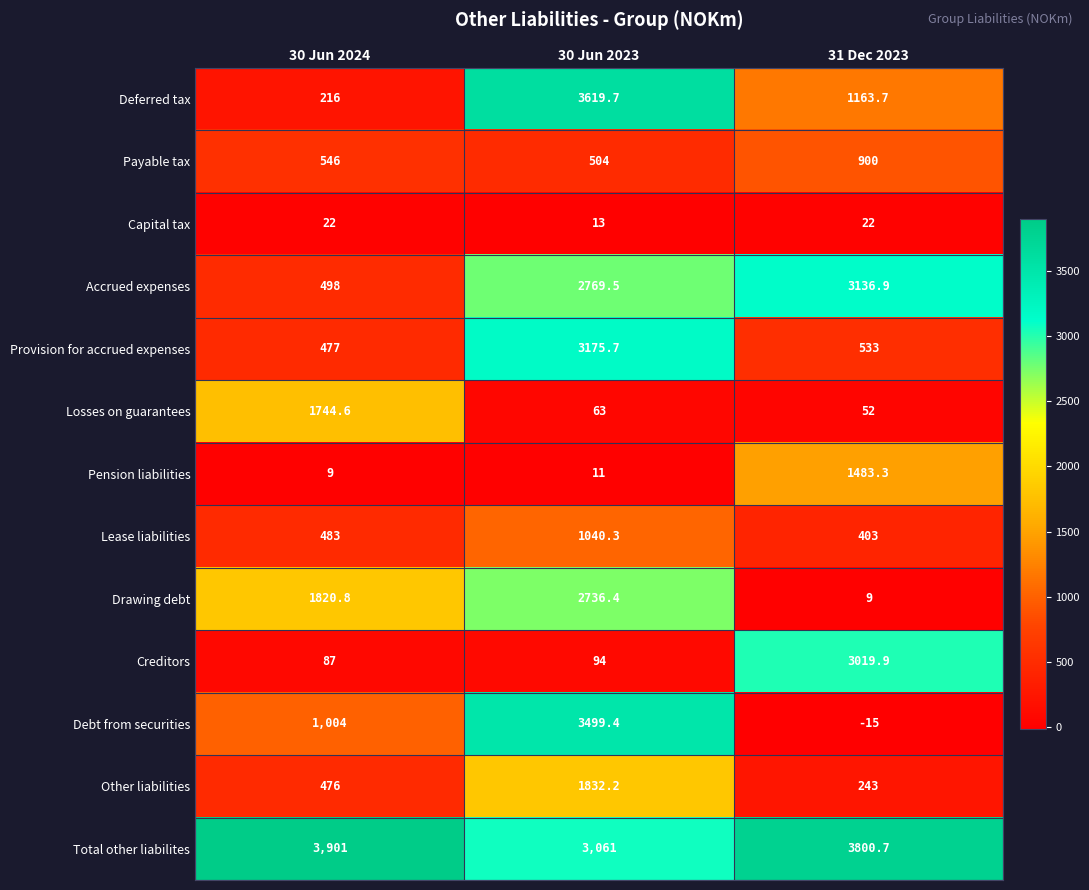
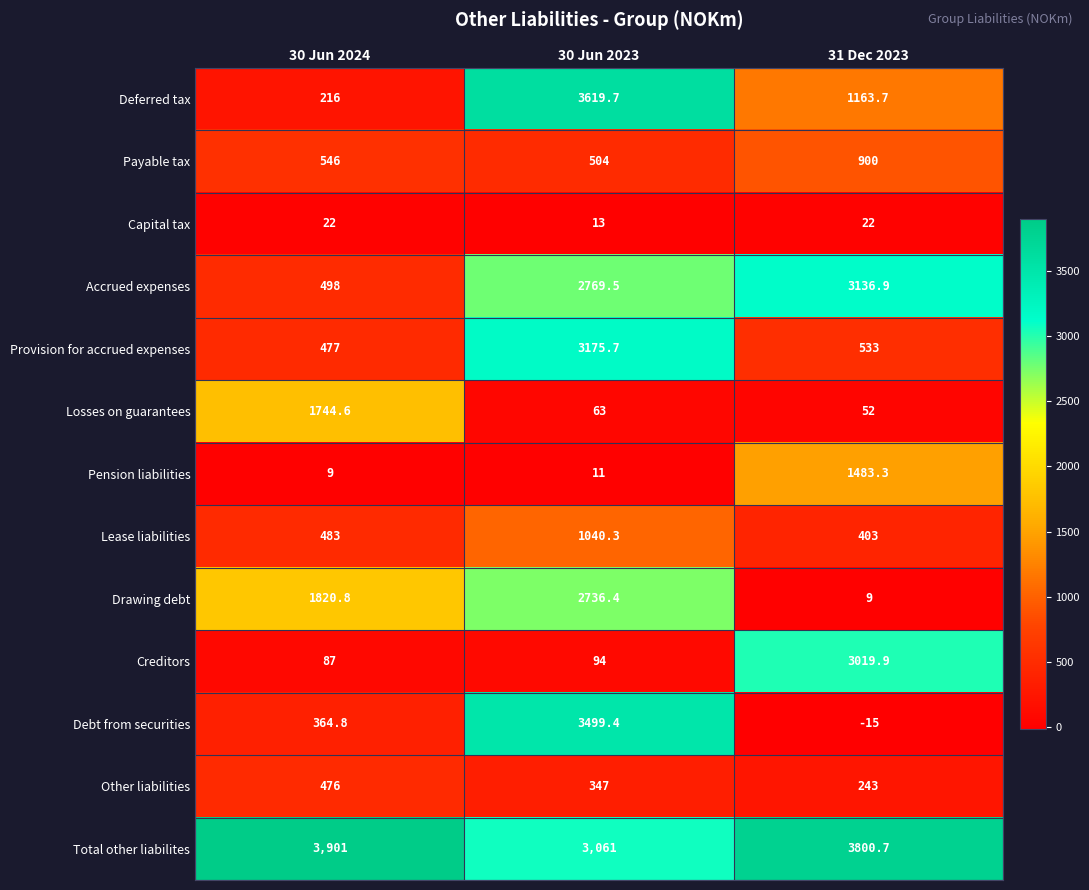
  {
    "Deferred tax": {
      "30 Jun 2024": "216",
      "30 Jun 2023": "3619.7",
      "31 Dec 2023": "1163.7"
    },
    "Payable tax": {
      "30 Jun 2024": "546",
      "30 Jun 2023": "504",
      "31 Dec 2023": "900"
    },
    "Capital tax": {
      "30 Jun 2024": "22",
      "30 Jun 2023": "13",
      "31 Dec 2023": "22"
    },
    "Accrued expenses": {
      "30 Jun 2024": "498",
      "30 Jun 2023": "2769.5",
      "31 Dec 2023": "3136.9"
    },
    "Provision for accrued expenses": {
      "30 Jun 2024": "477",
      "30 Jun 2023": "3175.7",
      "31 Dec 2023": "533"
    },
    "Losses on guarantees": {
      "30 Jun 2024": "1744.6",
      "30 Jun 2023": "63",
      "31 Dec 2023": "52"
    },
    "Pension liabilities": {
      "30 Jun 2024": "9",
      "30 Jun 2023": "11",
      "31 Dec 2023": "1483.3"
    },
    "Lease liabilities": {
      "30 Jun 2024": "483",
      "30 Jun 2023": "1040.3",
      "31 Dec 2023": "403"
    },
    "Drawing debt": {
      "30 Jun 2024": "1820.8",
      "30 Jun 2023": "2736.4",
      "31 Dec 2023": "9"
    },
    "Creditors": {
      "30 Jun 2024": "87",
      "30 Jun 2023": "94",
      "31 Dec 2023": "3019.9"
    },
    "Debt from securities": {
-     "30 Jun 2024": "1,004",
+     "30 Jun 2024": "364.8",
      "30 Jun 2023": "3499.4",
      "31 Dec 2023": "-15"
    },
    "Other liabilities": {
      "30 Jun 2024": "476",
-     "30 Jun 2023": "1832.2",
+     "30 Jun 2023": "347",
      "31 Dec 2023": "243"
    },
    "Total other liabilites": {
      "30 Jun 2024": "3,901",
      "30 Jun 2023": "3,061",
      "31 Dec 2023": "3800.7"
    }
  }
